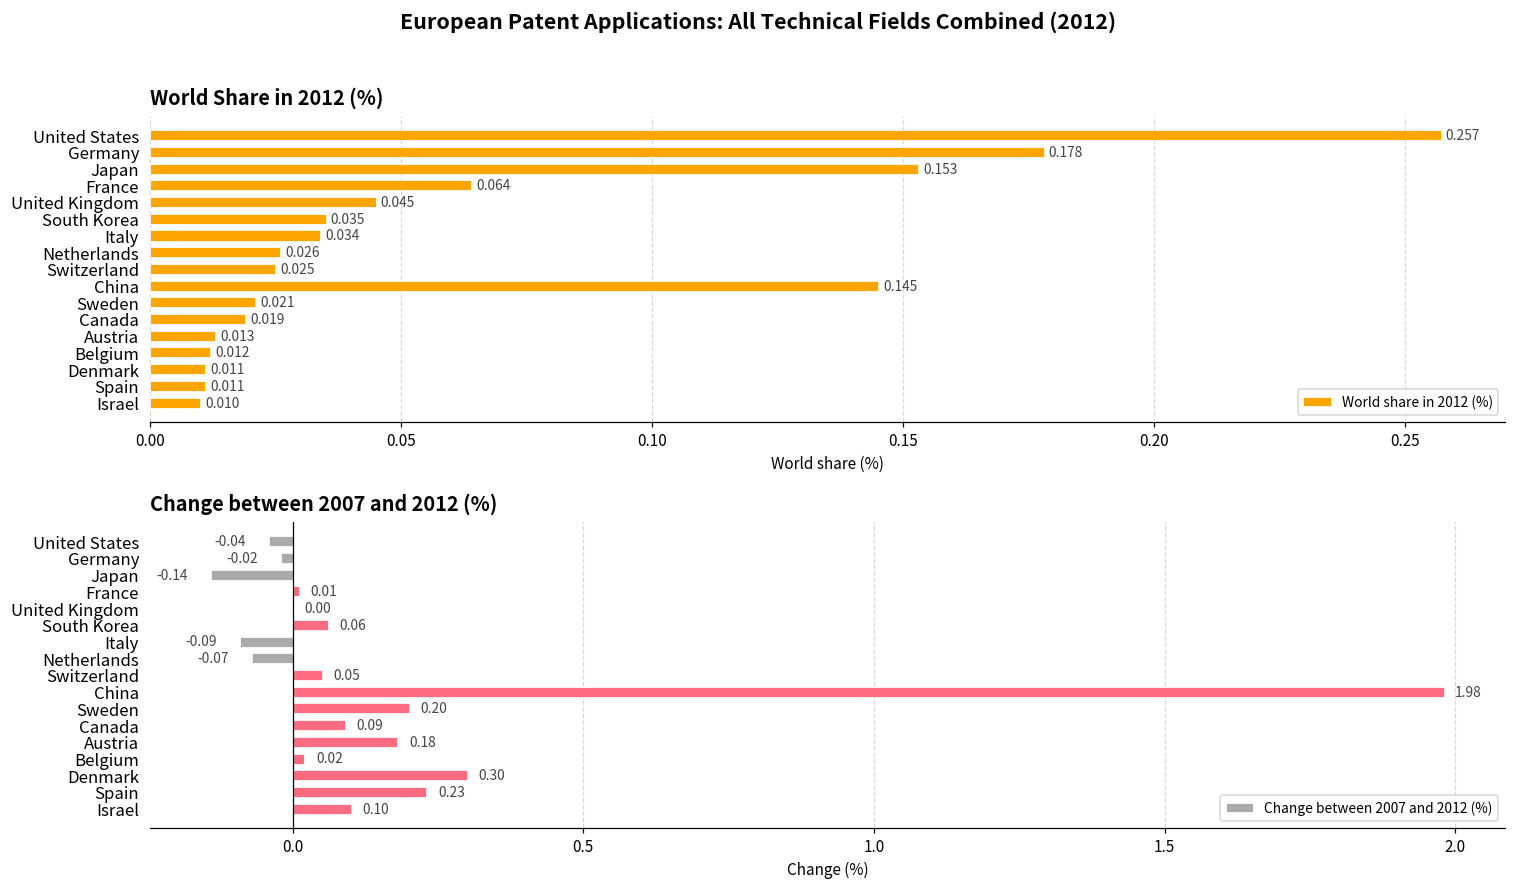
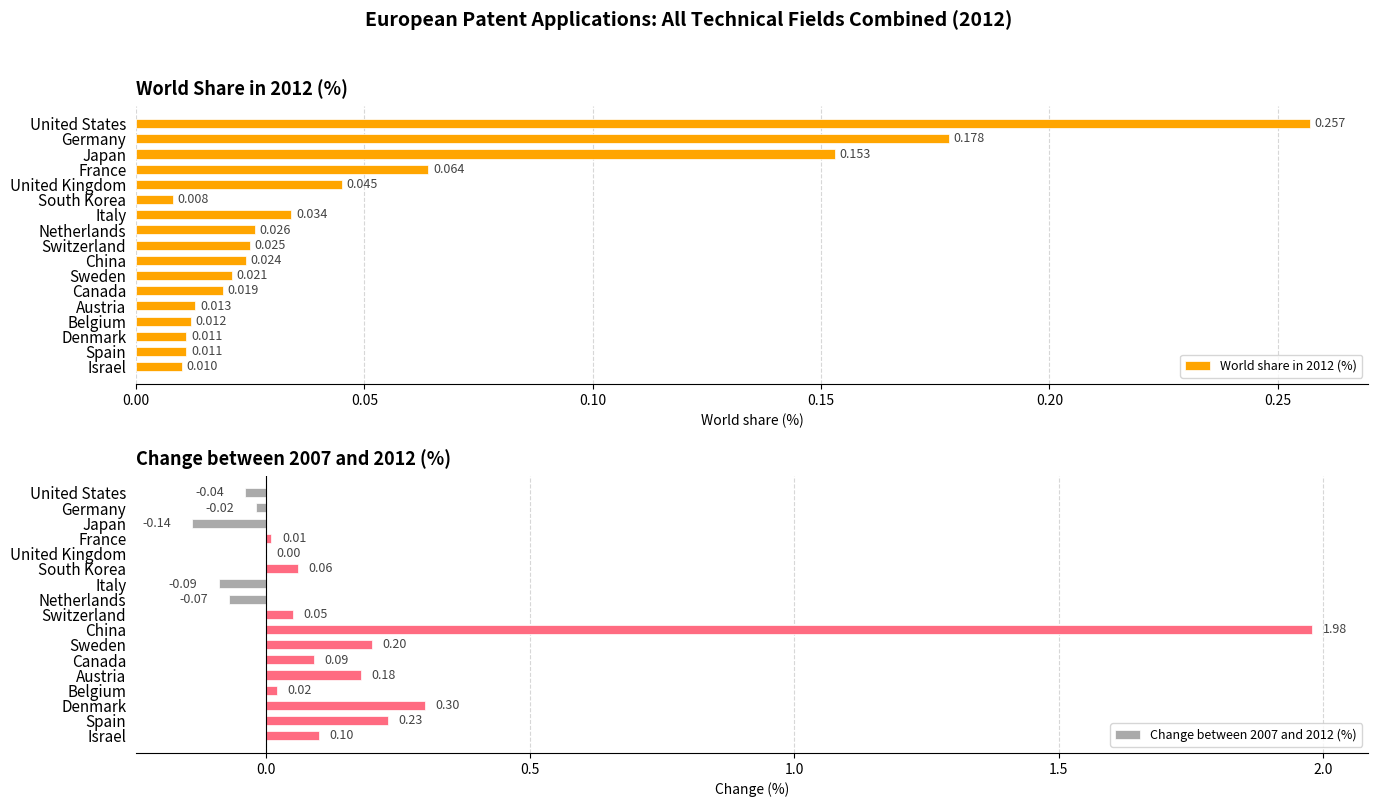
  {
    "World Share in 2012 (%)": {
      "United States": 0.257,
      "Germany": 0.178,
      "Japan": 0.153,
      "France": 0.064,
      "United Kingdom": 0.045,
-     "South Korea": 0.035,
+     "South Korea": 0.008,
      "Italy": 0.034,
      "Netherlands": 0.026,
      "Switzerland": 0.025,
-     "China": 0.145,
+     "China": 0.024,
      "Sweden": 0.021,
      "Canada": 0.019,
      "Austria": 0.013,
      "Belgium": 0.012,
      "Denmark": 0.011,
      "Spain": 0.011,
      "Israel": 0.010
    },
    "Change between 2007 and 2012 (%)": {
      "United States": -0.04,
      "Germany": -0.02,
      "Japan": -0.14,
      "France": 0.01,
      "United Kingdom": 0.00,
      "South Korea": 0.06,
      "Italy": -0.09,
      "Netherlands": -0.07,
      "Switzerland": 0.05,
      "China": 1.98,
      "Sweden": 0.20,
      "Canada": 0.09,
      "Austria": 0.18,
      "Belgium": 0.02,
      "Denmark": 0.30,
      "Spain": 0.23,
      "Israel": 0.10
    }
  }
